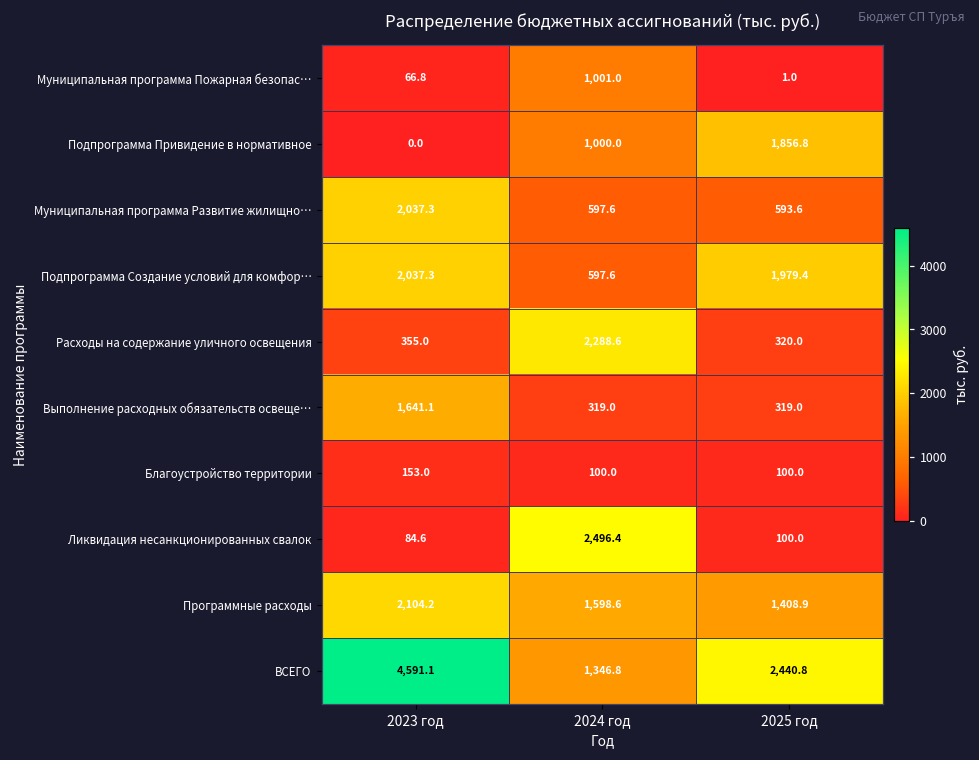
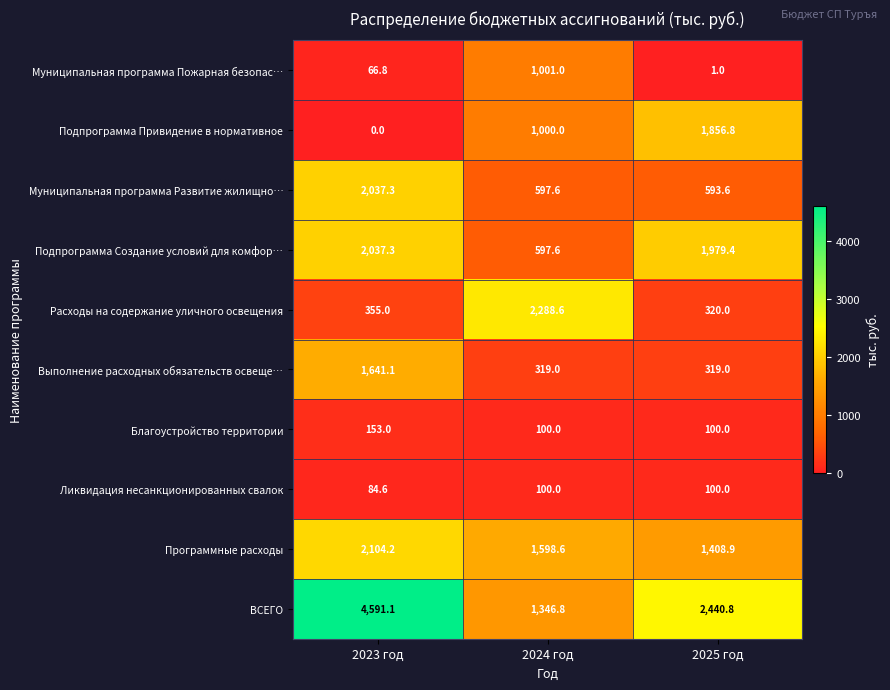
  {
    "Муниципальная программа Пожарная безопас…": {
      "2023 год": "66.8",
      "2024 год": "1,001.0",
      "2025 год": "1.0"
    },
    "Подпрограмма Привидение в нормативное": {
      "2023 год": "0.0",
      "2024 год": "1,000.0",
      "2025 год": "1,856.8"
    },
    "Муниципальная программа Развитие жилищно…": {
      "2023 год": "2,037.3",
      "2024 год": "597.6",
      "2025 год": "593.6"
    },
    "Подпрограмма Создание условий для комфор…": {
      "2023 год": "2,037.3",
      "2024 год": "597.6",
      "2025 год": "1,979.4"
    },
    "Расходы на содержание уличного освещения": {
      "2023 год": "355.0",
      "2024 год": "2,288.6",
      "2025 год": "320.0"
    },
    "Выполнение расходных обязательств освеще…": {
      "2023 год": "1,641.1",
      "2024 год": "319.0",
      "2025 год": "319.0"
    },
    "Благоустройство территории": {
      "2023 год": "153.0",
      "2024 год": "100.0",
      "2025 год": "100.0"
    },
    "Ликвидация несанкционированных свалок": {
      "2023 год": "84.6",
-     "2024 год": "2,496.4",
+     "2024 год": "100.0",
      "2025 год": "100.0"
    },
    "Программные расходы": {
      "2023 год": "2,104.2",
      "2024 год": "1,598.6",
      "2025 год": "1,408.9"
    },
    "ВСЕГО": {
      "2023 год": "4,591.1",
      "2024 год": "1,346.8",
      "2025 год": "2,440.8"
    }
  }
